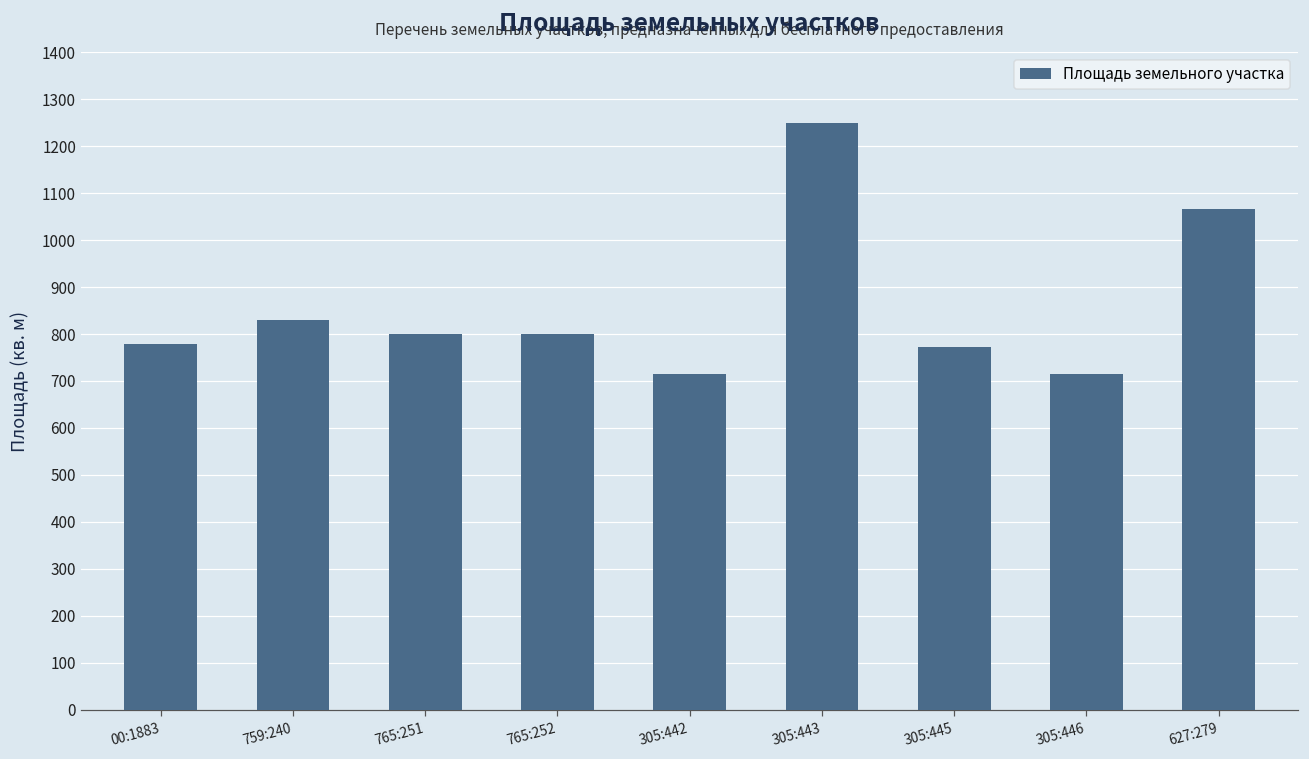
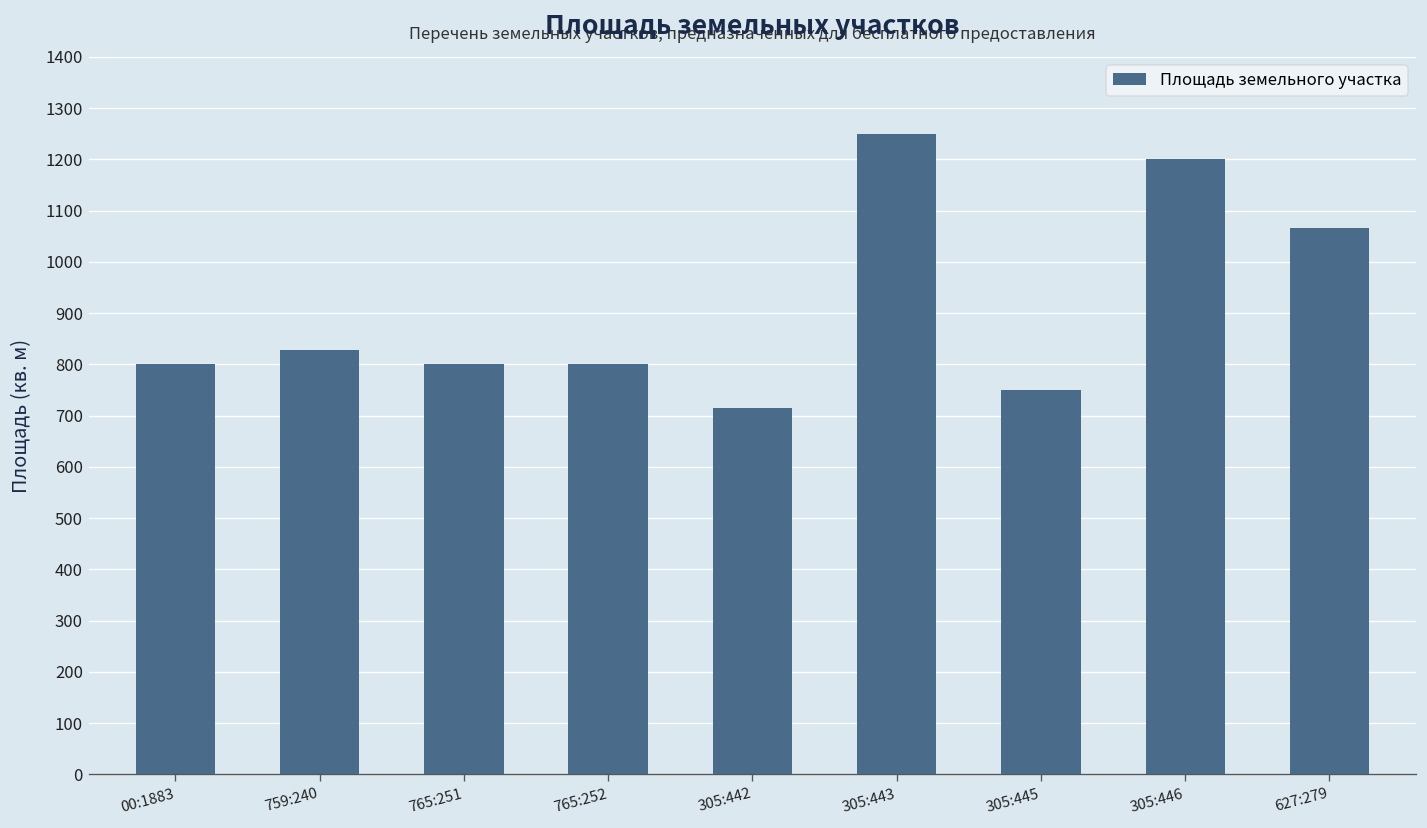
  {
-   "00:1883": 780,
+   "00:1883": 800,
    "759:240": 830,
    "765:251": 800,
    "765:252": 800,
    "305:442": 720,
    "305:443": 1250,
-   "305:445": 770,
-   "305:446": 720,
+   "305:445": 750,
+   "305:446": 1200,
    "627:279": 1070
  }
